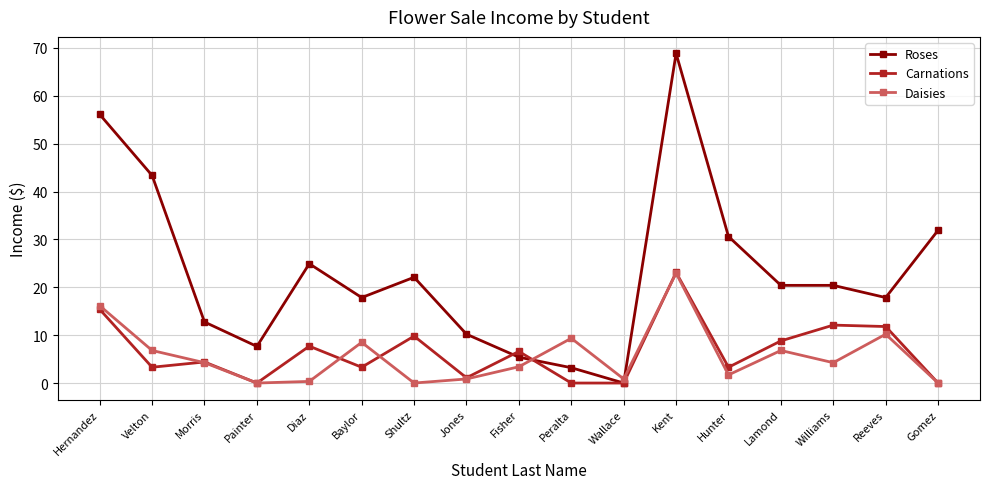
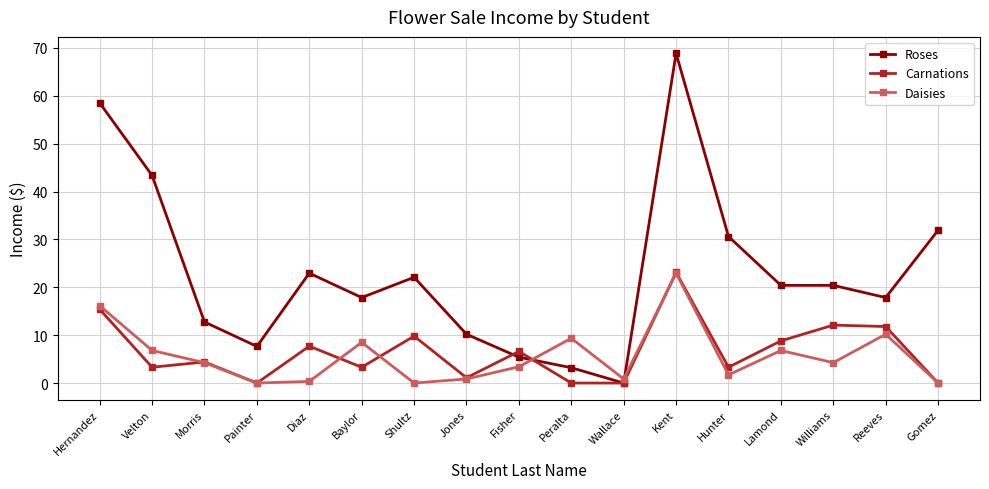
  {
    "Roses": {
-     "Hernandez": 56,
+     "Hernandez": 59,
      "Velton": 43,
      "Morris": 13,
      "Painter": 8,
-     "Diaz": 25,
+     "Diaz": 23,
      "Baylor": 18,
      "Shultz": 22,
      "Jones": 10,
      "Fisher": 5,
      "Peralta": 3,
      "Kent": 69,
      "Hunter": 31,
      "Lamond": 20,
      "Williams": 20,
      "Reeves": 18,
      "Gomez": 32
    },
    "Carnations": {
      "Hernandez": 15,
      "Velton": 3,
      "Diaz": 8,
      "Baylor": 3,
      "Shultz": 10,
      "Fisher": 7,
      "Peralta": 0,
      "Hunter": 3,
      "Lamond": 9,
      "Williams": 12,
      "Reeves": 12
    },
    "Daisies": {
      "Hernandez": 16,
      "Velton": 7,
      "Diaz": 0,
      "Baylor": 9,
      "Shultz": 0,
      "Fisher": 3,
      "Peralta": 9,
      "Wallace": 1,
      "Hunter": 2,
      "Lamond": 7,
      "Williams": 4,
      "Reeves": 10
    }
  }
